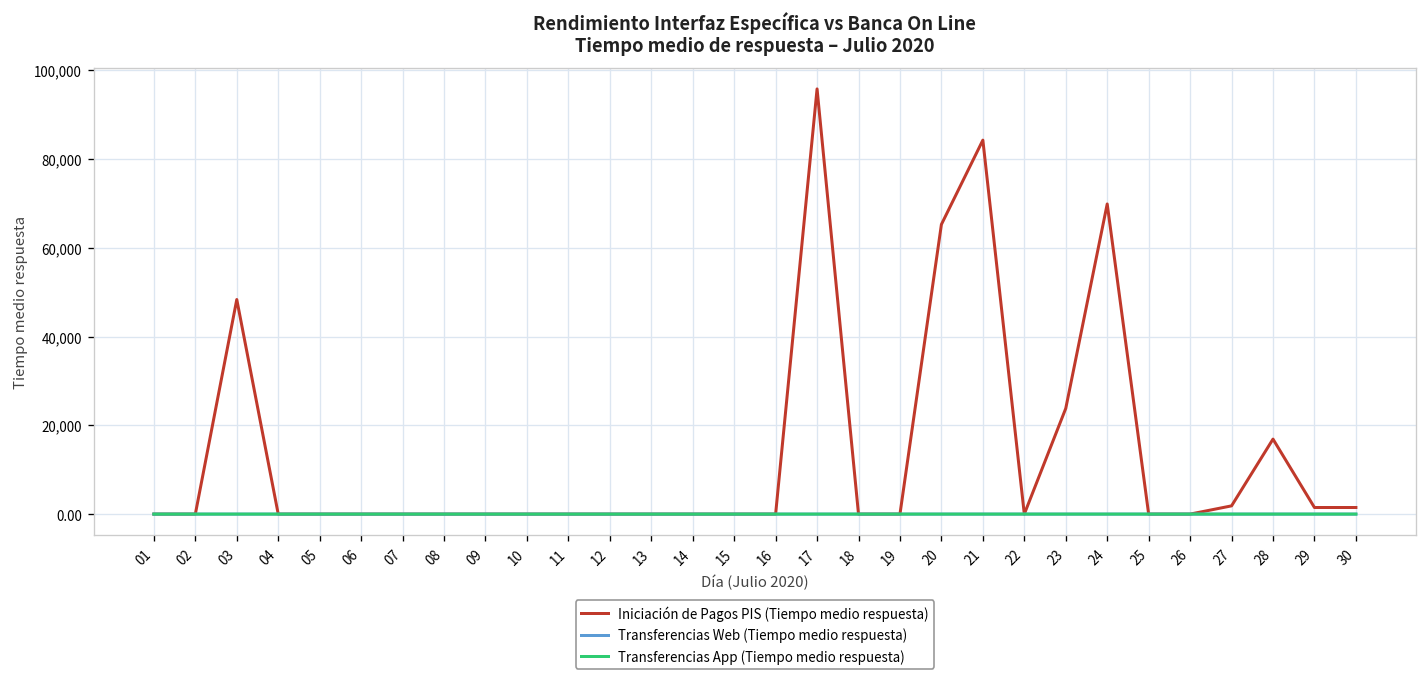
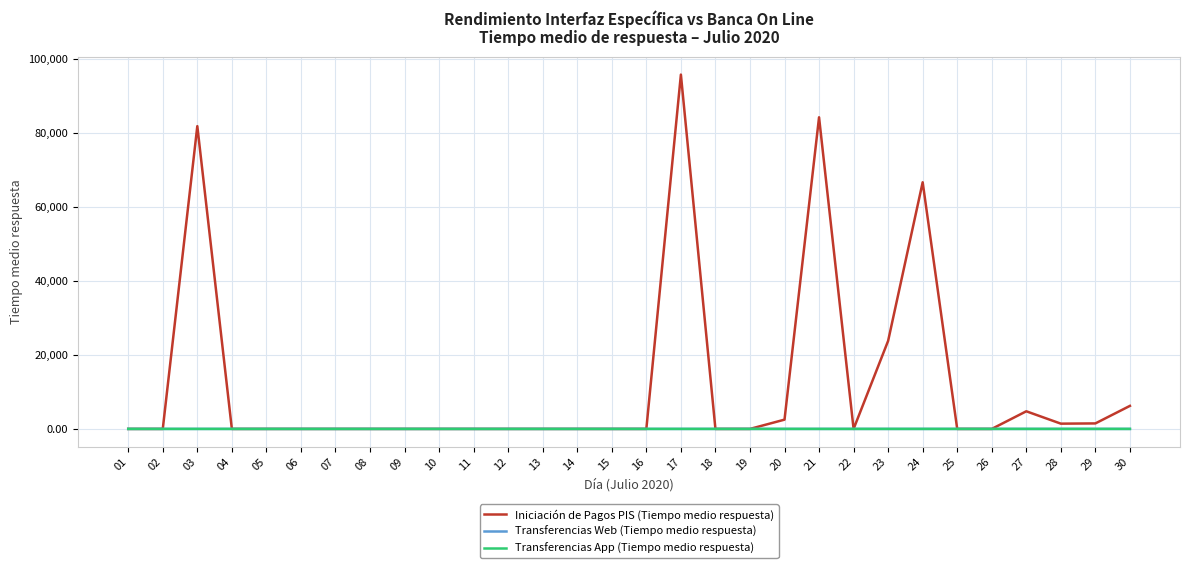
  {
    "Iniciación de Pagos PIS (Tiempo medio respuesta)": {
-     "03": "48,000",
+     "03": "82,000",
      "17": "96,000",
-     "20": "65,000",
+     "20": "3,000",
      "21": "84,000",
      "23": "24,000",
-     "24": "70,000",
-     "27": "2,000",
-     "28": "17,000",
+     "24": "67,000",
+     "27": "5,000",
+     "28": "1,000",
      "29": "1,000",
-     "30": "1,000"
+     "30": "6,000"
    },
    "Transferencias App (Tiempo medio respuesta)": {
      "03": "0",
      "17": "0",
      "20": "0",
      "21": "0",
      "23": "0",
      "24": "0",
      "27": "0",
      "28": "0",
      "29": "0",
      "30": "0"
    }
  }
